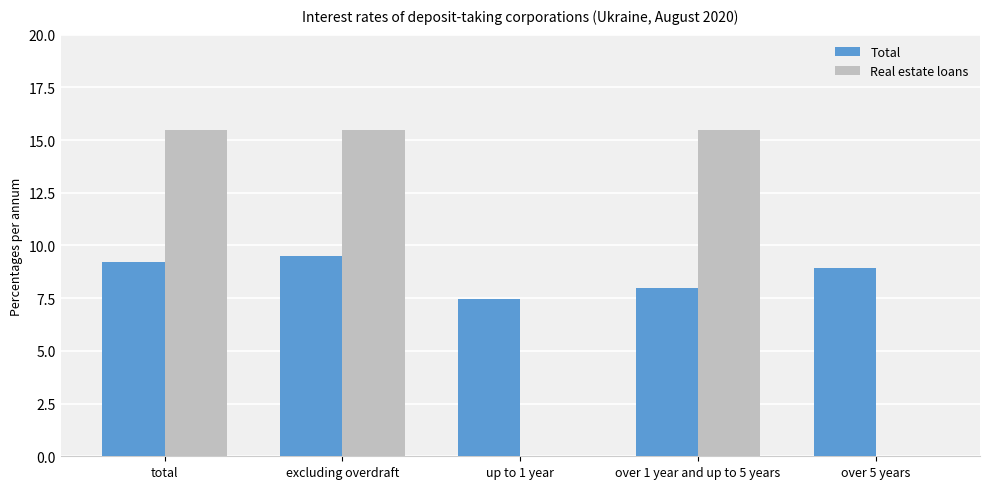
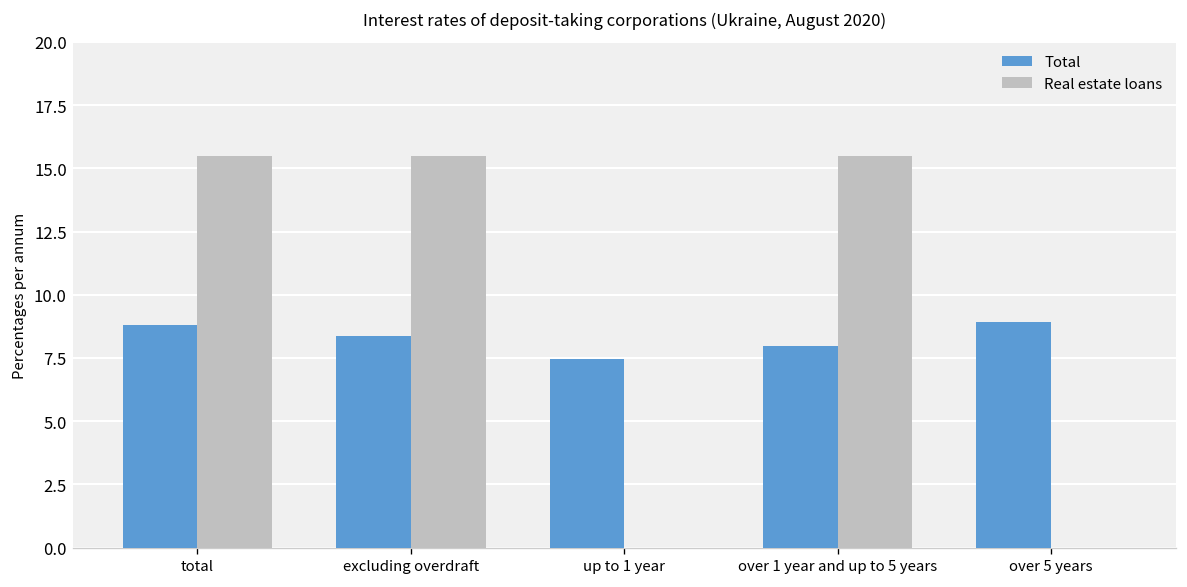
  {
    "Total": {
-     "total": 9.2,
-     "excluding overdraft": 9.5,
+     "total": 8.8,
+     "excluding overdraft": 8.4,
      "up to 1 year": 7.4,
      "over 1 year and up to 5 years": 8.0,
      "over 5 years": 8.9
    },
    "Real estate loans": {
      "total": 15.5,
      "excluding overdraft": 15.5,
      "up to 1 year": 0.0,
      "over 1 year and up to 5 years": 15.5,
      "over 5 years": 0.0
    }
  }
